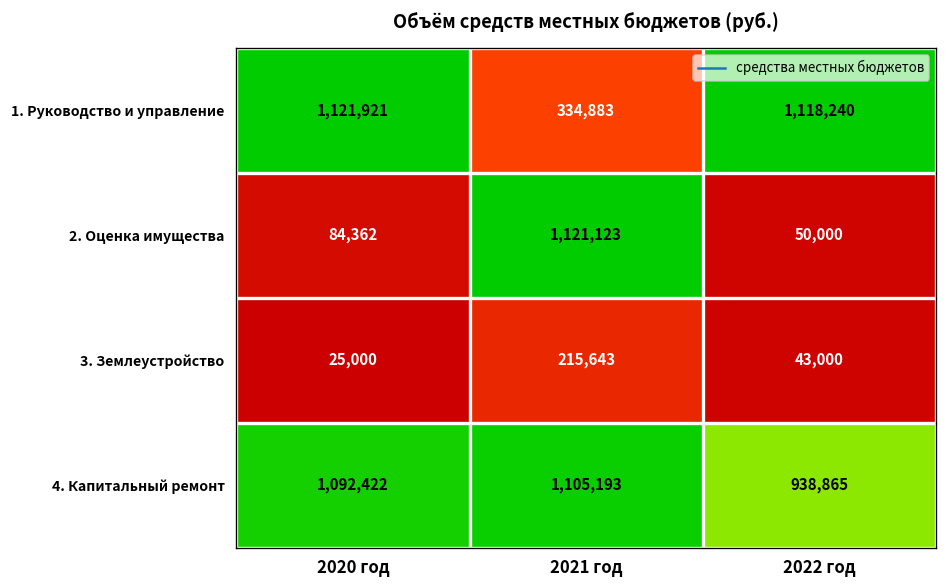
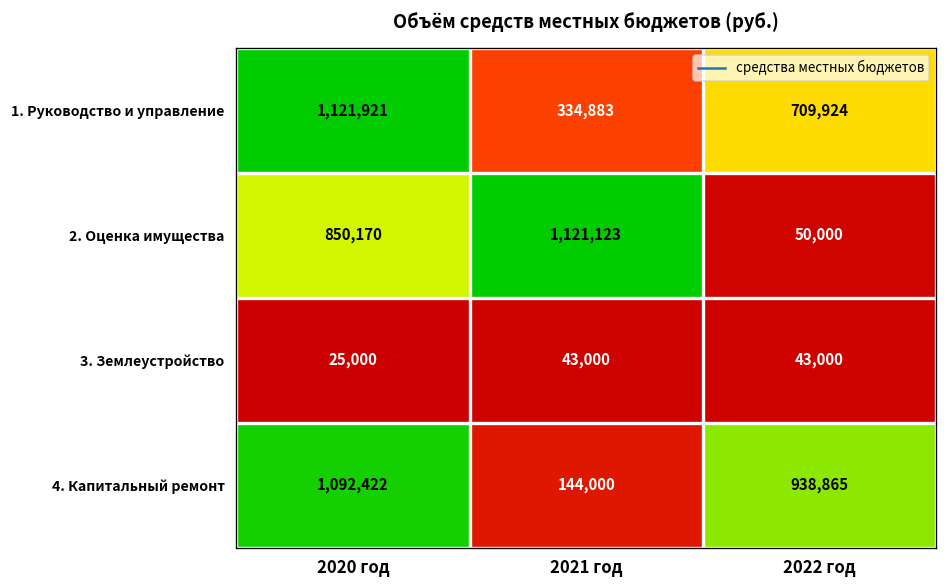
  {
    "1. Руководство и управление": {
      "2020 год": "1,121,921",
      "2021 год": "334,883",
-     "2022 год": "1,118,240"
+     "2022 год": "709,924"
    },
    "2. Оценка имущества": {
-     "2020 год": "84,362",
+     "2020 год": "850,170",
      "2021 год": "1,121,123",
      "2022 год": "50,000"
    },
    "3. Землеустройство": {
      "2020 год": "25,000",
-     "2021 год": "215,643",
+     "2021 год": "43,000",
      "2022 год": "43,000"
    },
    "4. Капитальный ремонт": {
      "2020 год": "1,092,422",
-     "2021 год": "1,105,193",
+     "2021 год": "144,000",
      "2022 год": "938,865"
    }
  }
